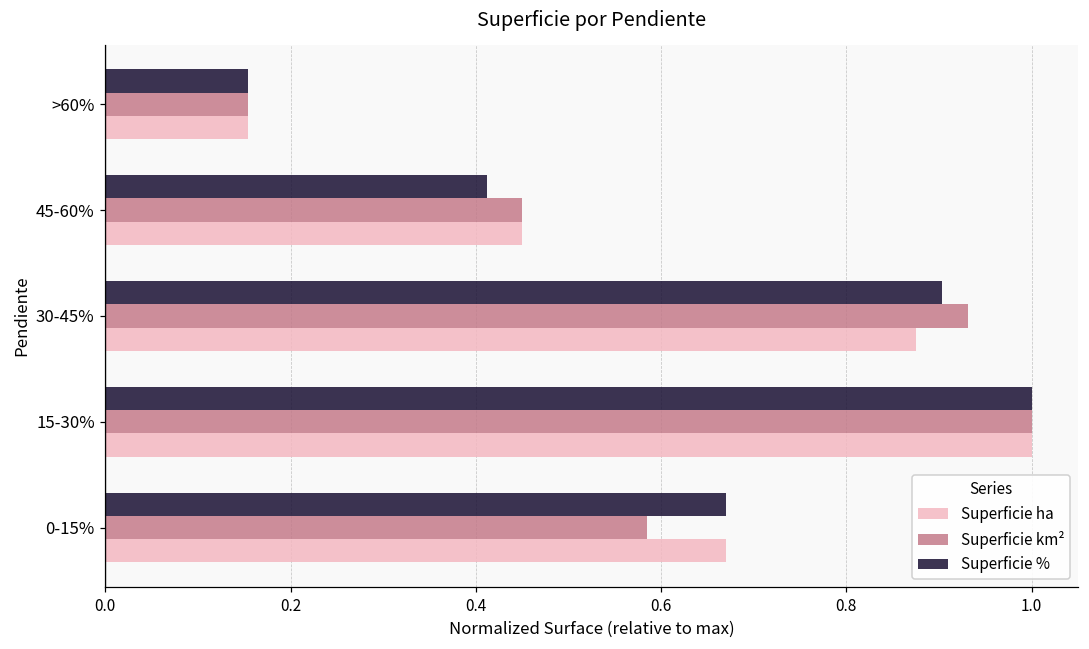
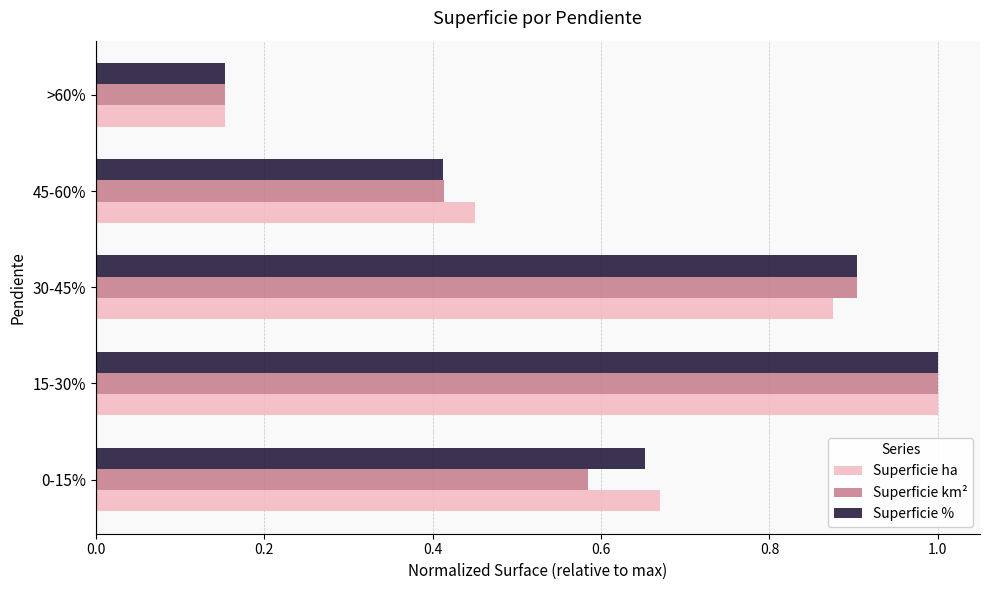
  {
    "Superficie ha": {
      ">60%": 0.15,
      "45-60%": 0.45,
      "30-45%": 0.87,
      "15-30%": 1.00,
      "0-15%": 0.67
    },
    "Superficie km²": {
      ">60%": 0.15,
-     "45-60%": 0.45,
-     "30-45%": 0.93,
+     "45-60%": 0.41,
+     "30-45%": 0.90,
      "15-30%": 1.00,
      "0-15%": 0.58
    },
    "Superficie %": {
      ">60%": 0.15,
      "45-60%": 0.41,
      "30-45%": 0.90,
      "15-30%": 1.00,
-     "0-15%": 0.67
+     "0-15%": 0.65
    }
  }
